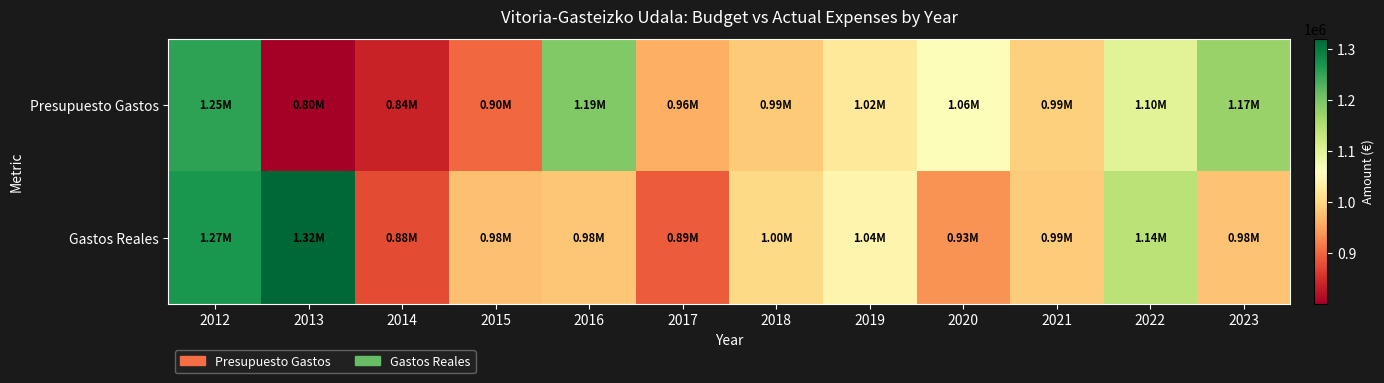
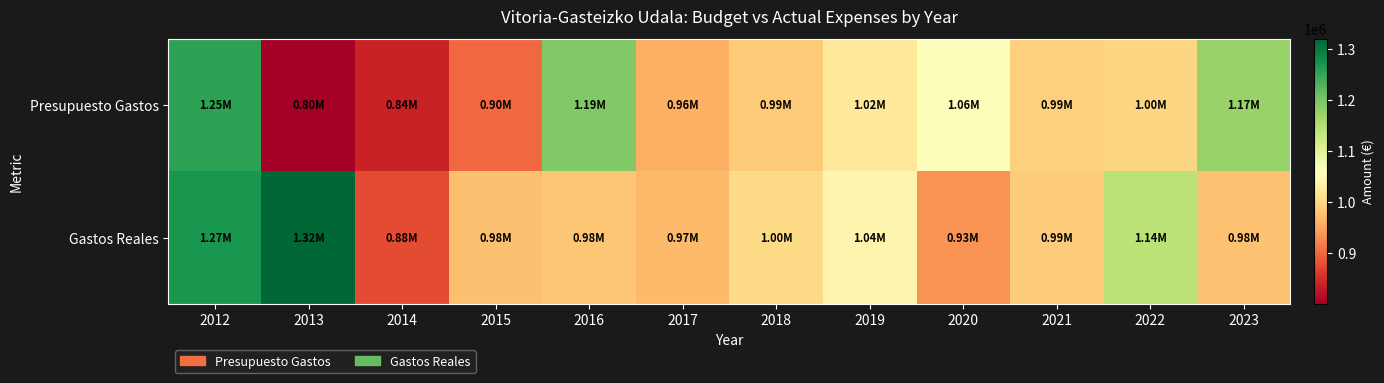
  {
    "Presupuesto Gastos": {
      "2012": "1.25M",
      "2013": "0.80M",
      "2014": "0.84M",
      "2015": "0.90M",
      "2016": "1.19M",
      "2017": "0.96M",
      "2018": "0.99M",
      "2019": "1.02M",
      "2020": "1.06M",
      "2021": "0.99M",
-     "2022": "1.10M",
+     "2022": "1.00M",
      "2023": "1.17M"
    },
    "Gastos Reales": {
      "2012": "1.27M",
      "2013": "1.32M",
      "2014": "0.88M",
      "2015": "0.98M",
      "2016": "0.98M",
-     "2017": "0.89M",
+     "2017": "0.97M",
      "2018": "1.00M",
      "2019": "1.04M",
      "2020": "0.93M",
      "2021": "0.99M",
      "2022": "1.14M",
      "2023": "0.98M"
    }
  }
